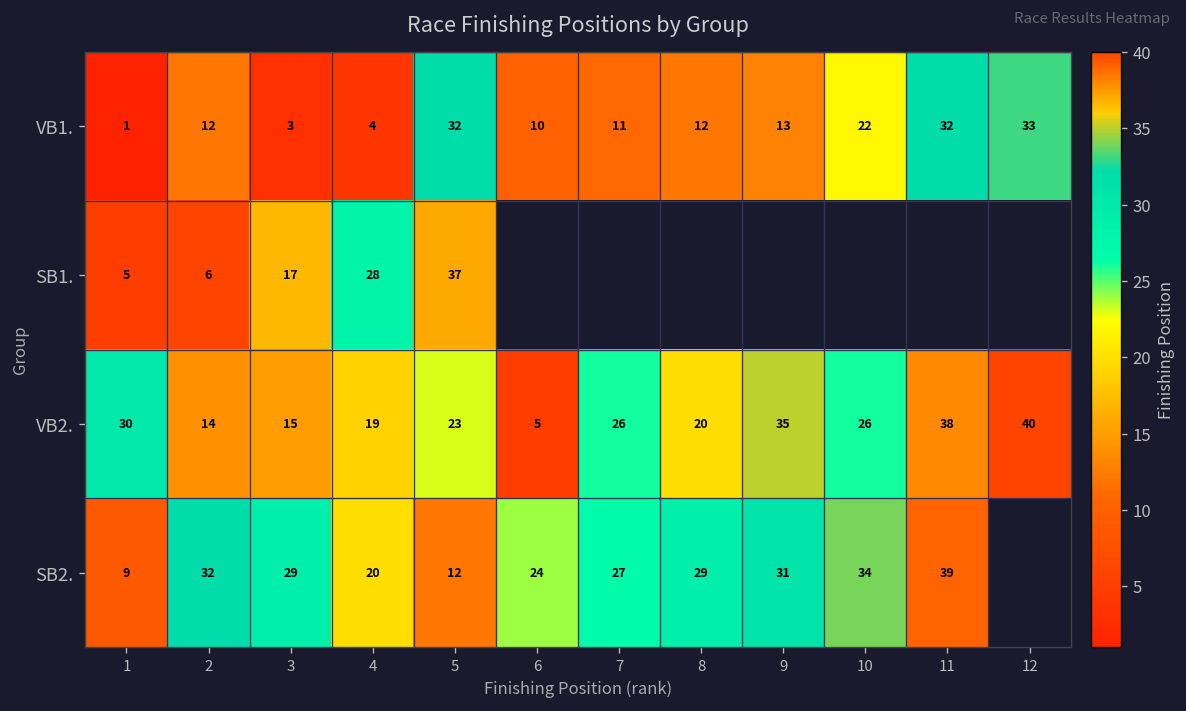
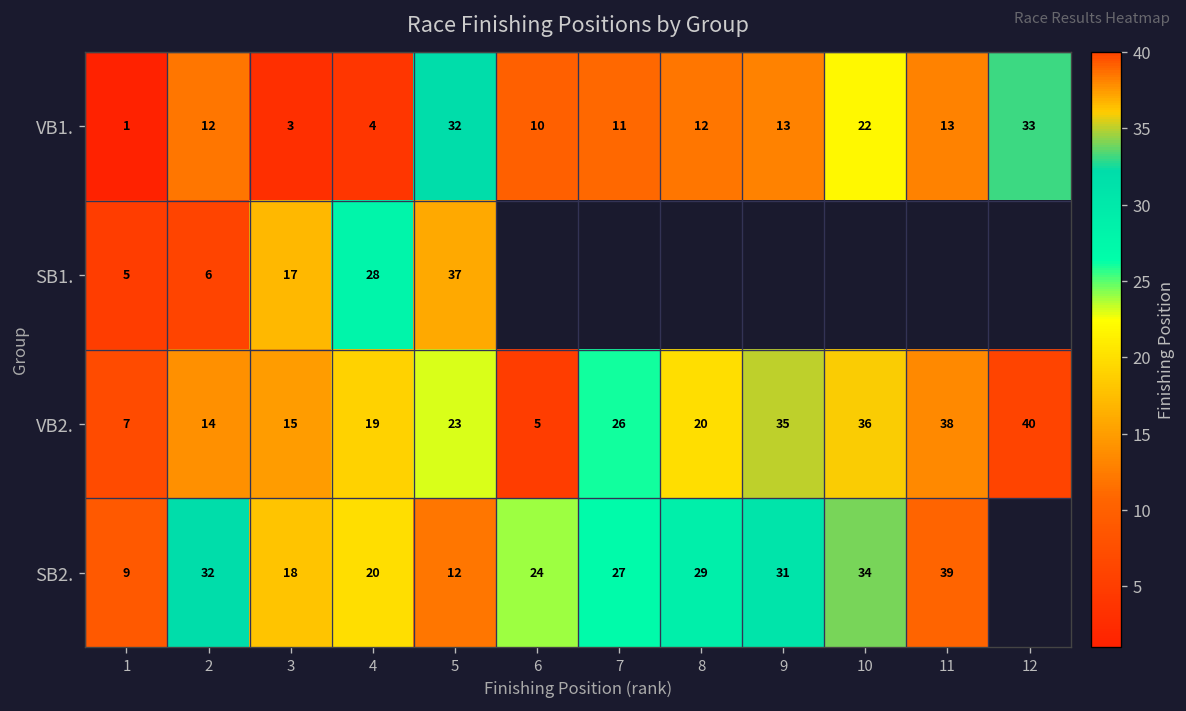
  {
    "VB1.": {
      "1": 1,
      "2": 12,
      "3": 3,
      "4": 4,
      "5": 32,
      "6": 10,
      "7": 11,
      "8": 12,
      "9": 13,
      "10": 22,
-     "11": 32,
+     "11": 13,
      "12": 33
    },
    "SB1.": {
      "1": 5,
      "2": 6,
      "3": 17,
      "4": 28,
      "5": 37
    },
    "VB2.": {
-     "1": 30,
+     "1": 7,
      "2": 14,
      "3": 15,
      "4": 19,
      "5": 23,
      "6": 5,
      "7": 26,
      "8": 20,
      "9": 35,
-     "10": 26,
+     "10": 36,
      "11": 38,
      "12": 40
    },
    "SB2.": {
      "1": 9,
      "2": 32,
-     "3": 29,
+     "3": 18,
      "4": 20,
      "5": 12,
      "6": 24,
      "7": 27,
      "8": 29,
      "9": 31,
      "10": 34,
      "11": 39
    }
  }
